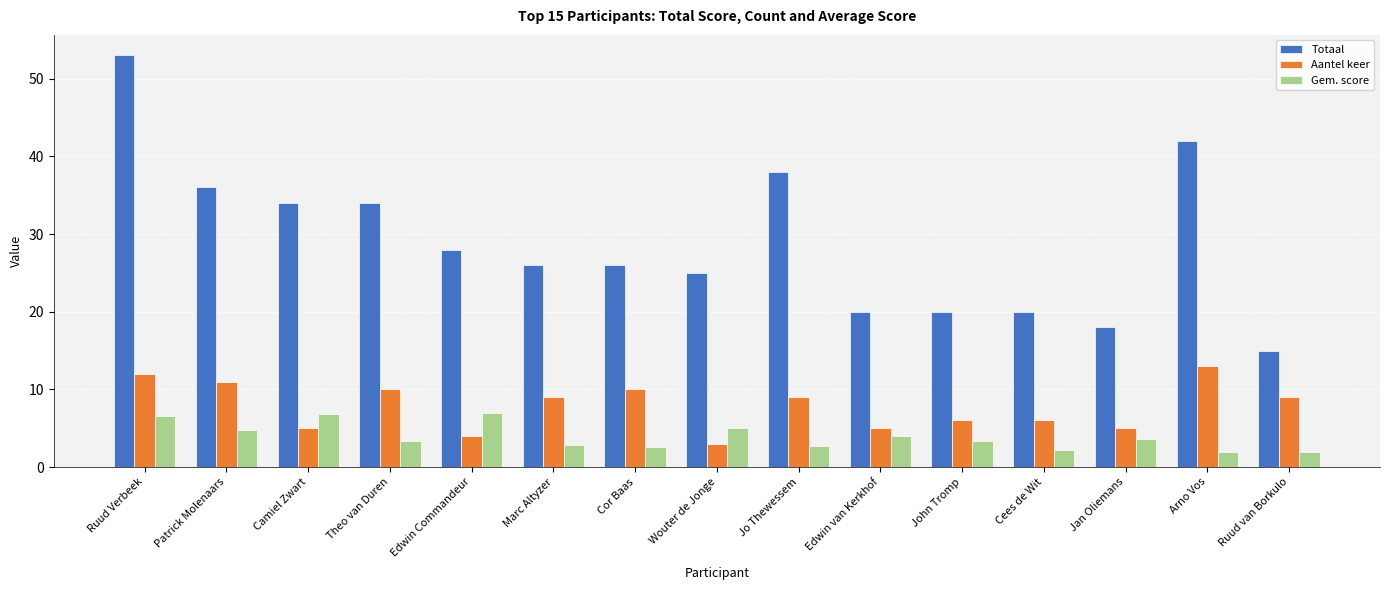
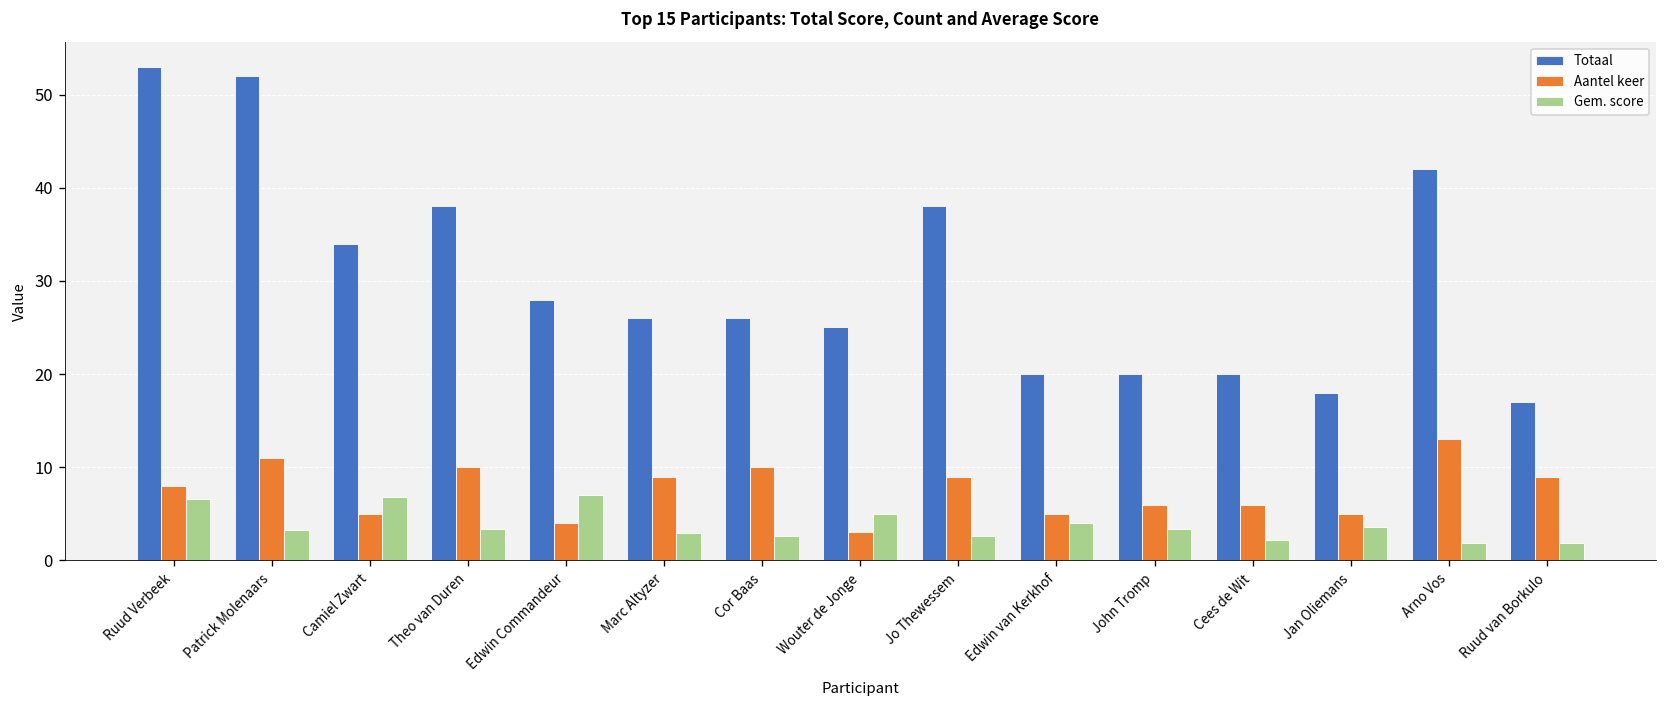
  {
    "Totaal": {
      "Ruud Verbeek": 53,
-     "Patrick Molenaars": 36,
+     "Patrick Molenaars": 52,
      "Camiel Zwart": 34,
-     "Theo van Duren": 34,
+     "Theo van Duren": 38,
      "Edwin Commandeur": 28,
      "Marc Altyzer": 26,
      "Cor Baas": 26,
      "Wouter de Jonge": 25,
      "Jo Thewessem": 38,
      "Edwin van Kerkhof": 20,
      "John Tromp": 20,
      "Cees de Wit": 20,
      "Jan Oliemans": 18,
      "Arno Vos": 42,
-     "Ruud van Borkulo": 15
+     "Ruud van Borkulo": 17
    },
    "Aantel keer": {
-     "Ruud Verbeek": 12,
+     "Ruud Verbeek": 8,
      "Patrick Molenaars": 11,
      "Camiel Zwart": 5,
      "Theo van Duren": 10,
      "Edwin Commandeur": 4,
      "Marc Altyzer": 9,
      "Cor Baas": 10,
      "Wouter de Jonge": 3,
      "Jo Thewessem": 9,
      "Edwin van Kerkhof": 5,
      "John Tromp": 6,
      "Cees de Wit": 6,
      "Jan Oliemans": 5,
      "Arno Vos": 13,
      "Ruud van Borkulo": 9
    },
    "Gem. score": {
      "Ruud Verbeek": 7,
-     "Patrick Molenaars": 5,
+     "Patrick Molenaars": 3,
      "Camiel Zwart": 7,
      "Theo van Duren": 3,
      "Edwin Commandeur": 7,
      "Marc Altyzer": 3,
      "Cor Baas": 3,
      "Wouter de Jonge": 5,
      "Jo Thewessem": 3,
      "Edwin van Kerkhof": 4,
      "John Tromp": 3,
      "Cees de Wit": 2,
      "Jan Oliemans": 4,
      "Arno Vos": 2,
      "Ruud van Borkulo": 2
    }
  }
